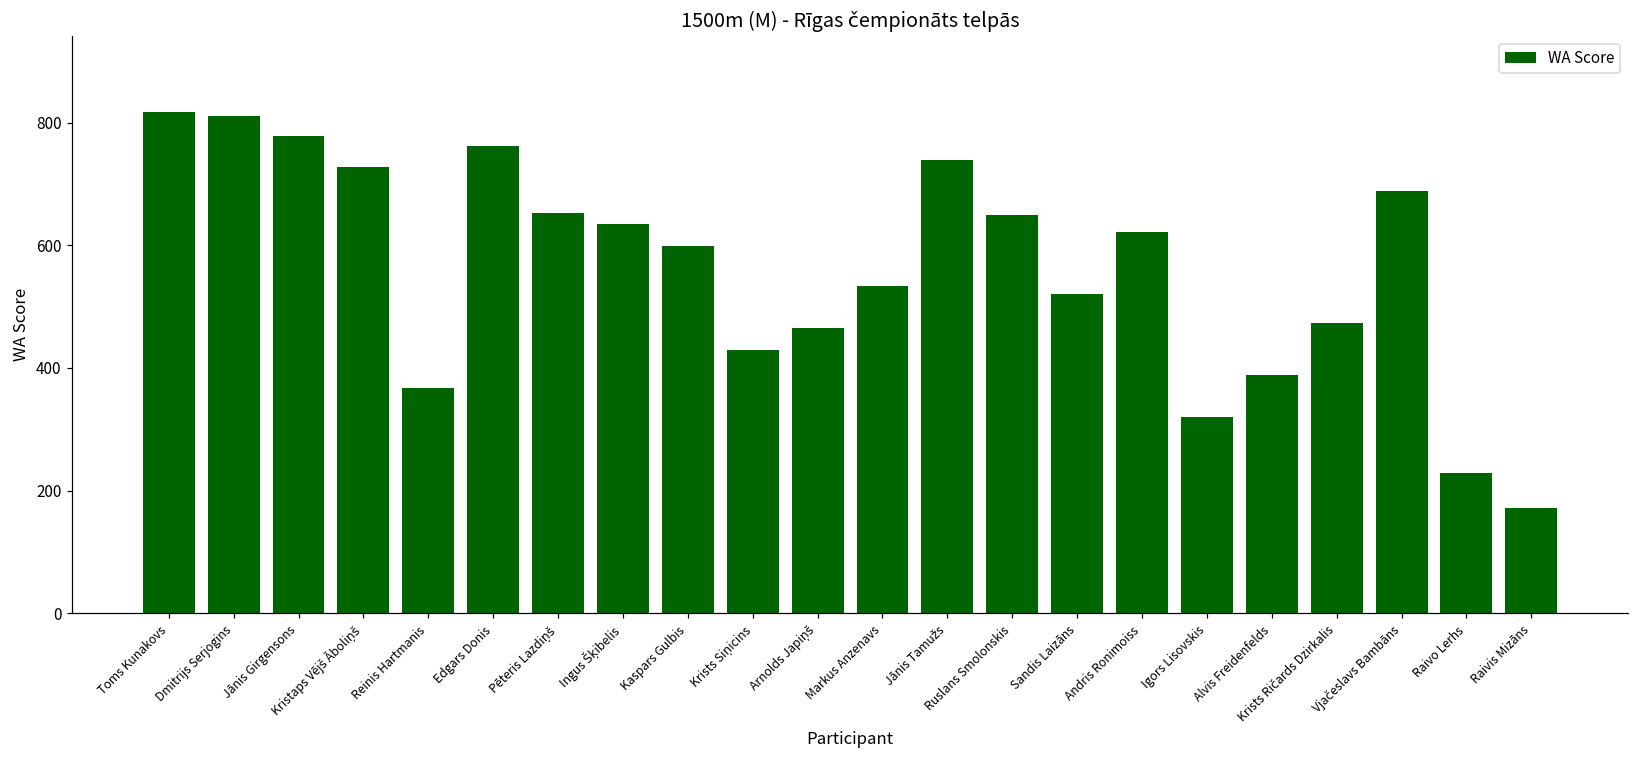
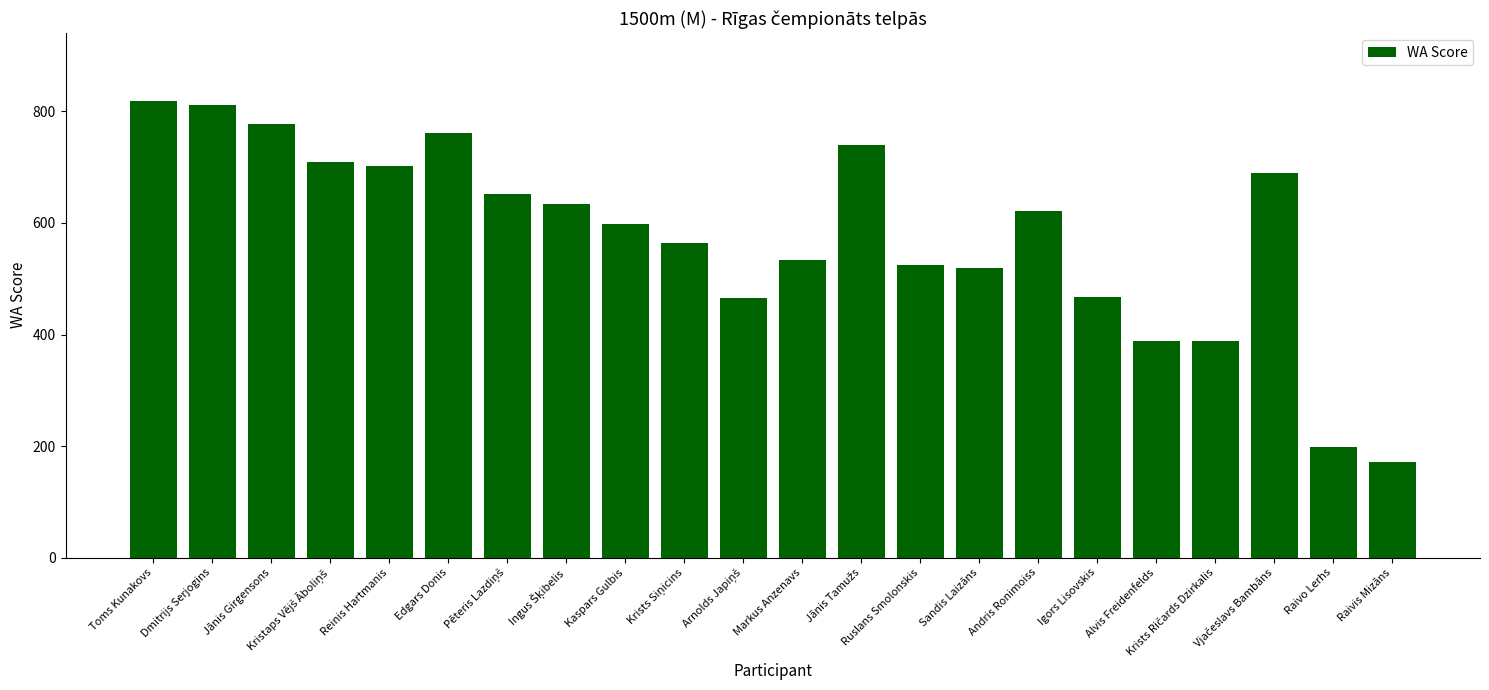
  {
    "Toms Kunakovs": 820,
    "Dmitrijs Serjogins": 810,
    "Jānis Girgensons": 780,
-   "Kristaps Vējš Āboliņš": 730,
-   "Reinis Hartmanis": 370,
+   "Kristaps Vējš Āboliņš": 710,
+   "Reinis Hartmanis": 700,
    "Edgars Donis": 760,
    "Pēteris Lazdiņš": 650,
    "Ingus Šķibelis": 630,
    "Kaspars Gulbis": 600,
-   "Krists Siņicins": 430,
+   "Krists Siņicins": 570,
    "Arnolds Japiņš": 470,
    "Markus Anzenavs": 530,
    "Jānis Tamužs": 740,
-   "Ruslans Smolonskis": 650,
+   "Ruslans Smolonskis": 520,
    "Sandis Laizāns": 520,
    "Andris Ronimoiss": 620,
-   "Igors Lisovskis": 320,
+   "Igors Lisovskis": 470,
    "Alvis Freidenfelds": 390,
-   "Krists Ričards Dzirkalis": 470,
+   "Krists Ričards Dzirkalis": 390,
    "Vjačeslavs Bambāns": 690,
-   "Raivo Lerhs": 230,
+   "Raivo Lerhs": 200,
    "Raivis Mizāns": 170
  }
